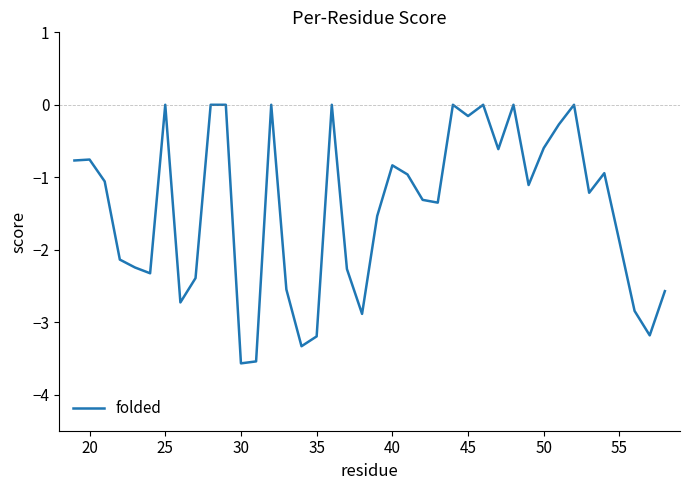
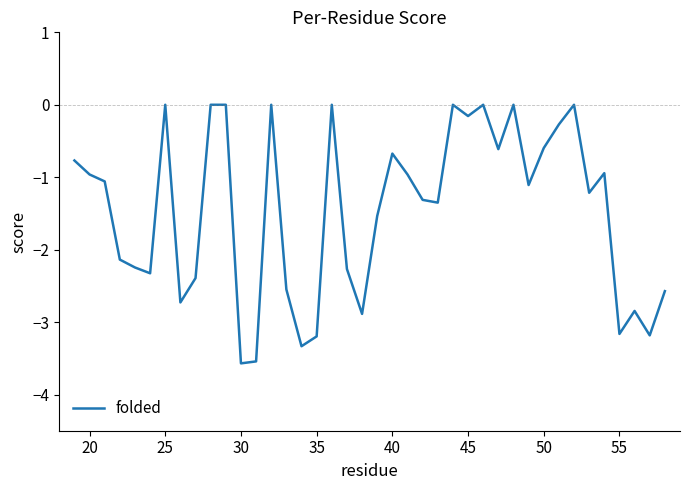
  {
-   "20": -0.8,
+   "20": -1.0,
    "25": 0.0,
    "30": -3.6,
    "35": -3.2,
-   "40": -0.8,
+   "40": -0.7,
    "45": -0.2,
    "50": -0.6,
-   "55": -1.9
+   "55": -3.2
  }
